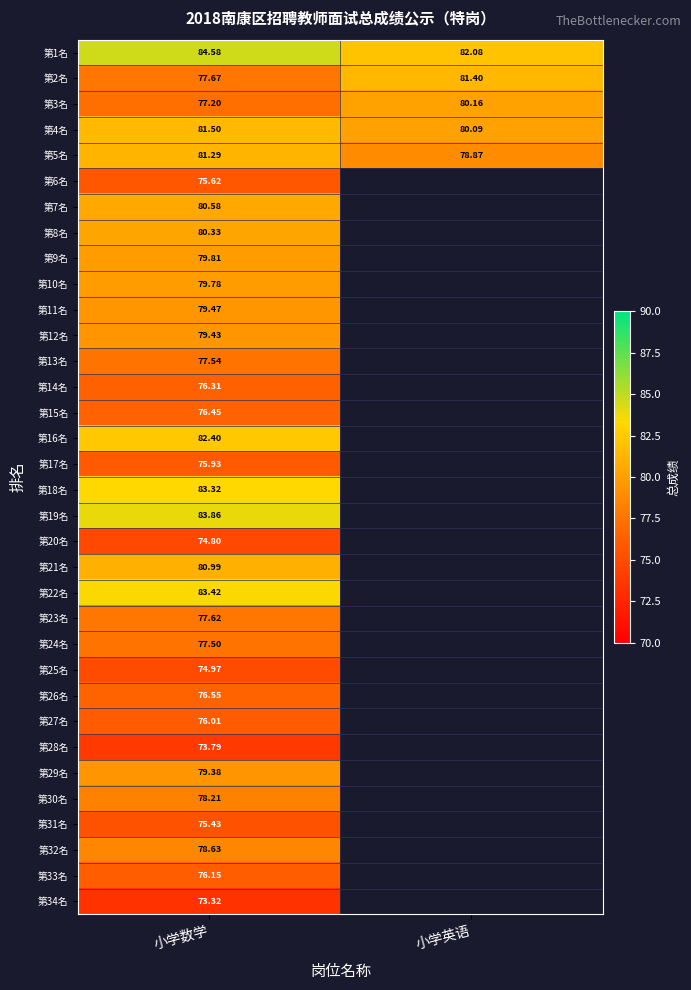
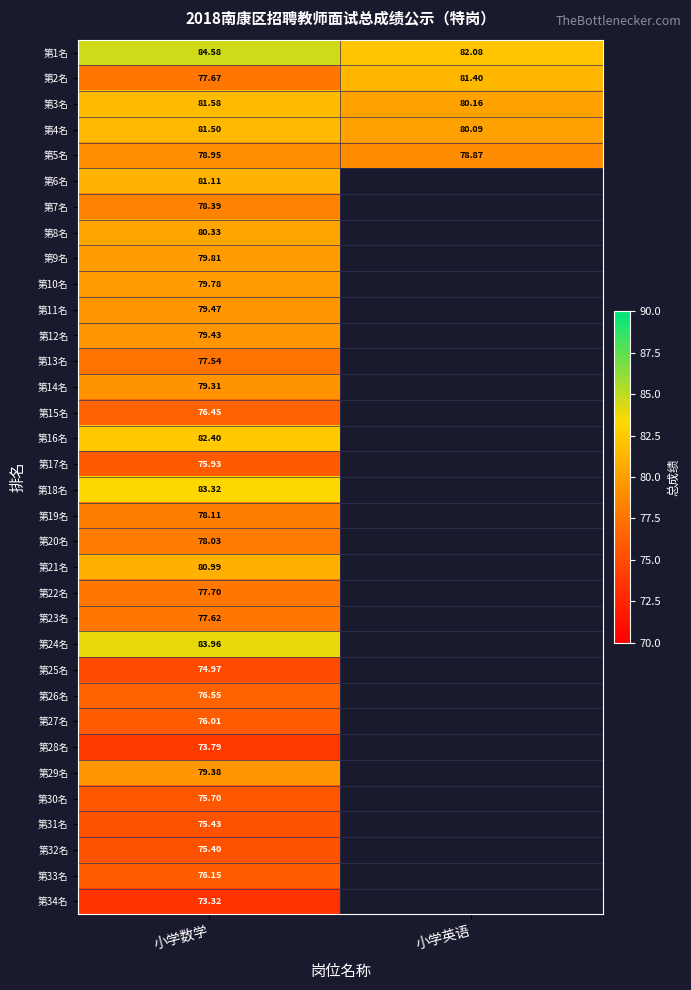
  {
    "第1名": {
      "小学数学": 84.58,
      "小学英语": 82.08
    },
    "第2名": {
      "小学数学": 77.67,
      "小学英语": 81.40
    },
    "第3名": {
-     "小学数学": 77.20,
+     "小学数学": 81.58,
      "小学英语": 80.16
    },
    "第4名": {
      "小学数学": 81.50,
      "小学英语": 80.09
    },
    "第5名": {
-     "小学数学": 81.29,
+     "小学数学": 78.95,
      "小学英语": 78.87
    },
    "第6名": {
-     "小学数学": 75.62
+     "小学数学": 81.11
    },
    "第7名": {
-     "小学数学": 80.58
+     "小学数学": 78.39
    },
    "第8名": {
      "小学数学": 80.33
    },
    "第9名": {
      "小学数学": 79.81
    },
    "第10名": {
      "小学数学": 79.78
    },
    "第11名": {
      "小学数学": 79.47
    },
    "第12名": {
      "小学数学": 79.43
    },
    "第13名": {
      "小学数学": 77.54
    },
    "第14名": {
-     "小学数学": 76.31
+     "小学数学": 79.31
    },
    "第15名": {
      "小学数学": 76.45
    },
    "第16名": {
      "小学数学": 82.40
    },
    "第17名": {
      "小学数学": 75.93
    },
    "第18名": {
      "小学数学": 83.32
    },
    "第19名": {
-     "小学数学": 83.86
+     "小学数学": 78.11
    },
    "第20名": {
-     "小学数学": 74.80
+     "小学数学": 78.03
    },
    "第21名": {
      "小学数学": 80.99
    },
    "第22名": {
-     "小学数学": 83.42
+     "小学数学": 77.70
    },
    "第23名": {
      "小学数学": 77.62
    },
    "第24名": {
-     "小学数学": 77.50
+     "小学数学": 83.96
    },
    "第25名": {
      "小学数学": 74.97
    },
    "第26名": {
      "小学数学": 76.55
    },
    "第27名": {
      "小学数学": 76.01
    },
    "第28名": {
      "小学数学": 73.79
    },
    "第29名": {
      "小学数学": 79.38
    },
    "第30名": {
-     "小学数学": 78.21
+     "小学数学": 75.70
    },
    "第31名": {
      "小学数学": 75.43
    },
    "第32名": {
-     "小学数学": 78.63
+     "小学数学": 75.40
    },
    "第33名": {
      "小学数学": 76.15
    },
    "第34名": {
      "小学数学": 73.32
    }
  }
